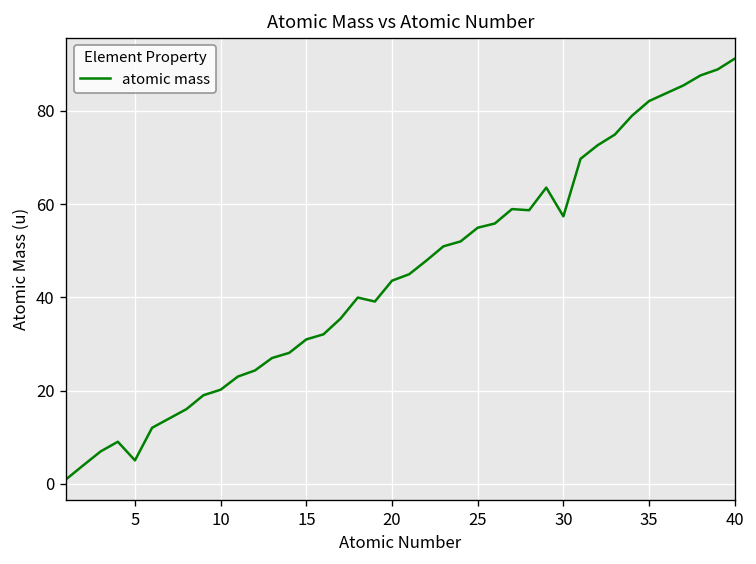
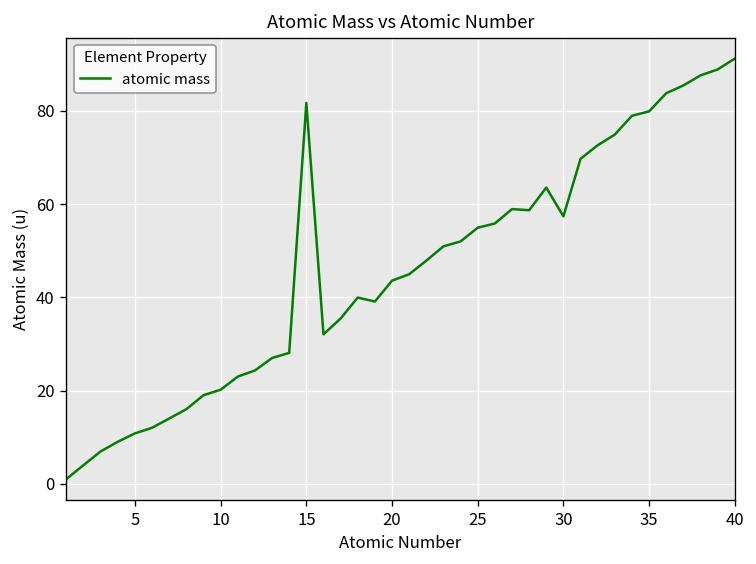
  {
-   "5": 5,
+   "5": 11,
    "10": 20,
-   "15": 31,
+   "15": 82,
    "20": 44,
    "25": 55,
    "30": 57,
-   "35": 82,
+   "35": 80,
    "40": 91
  }
